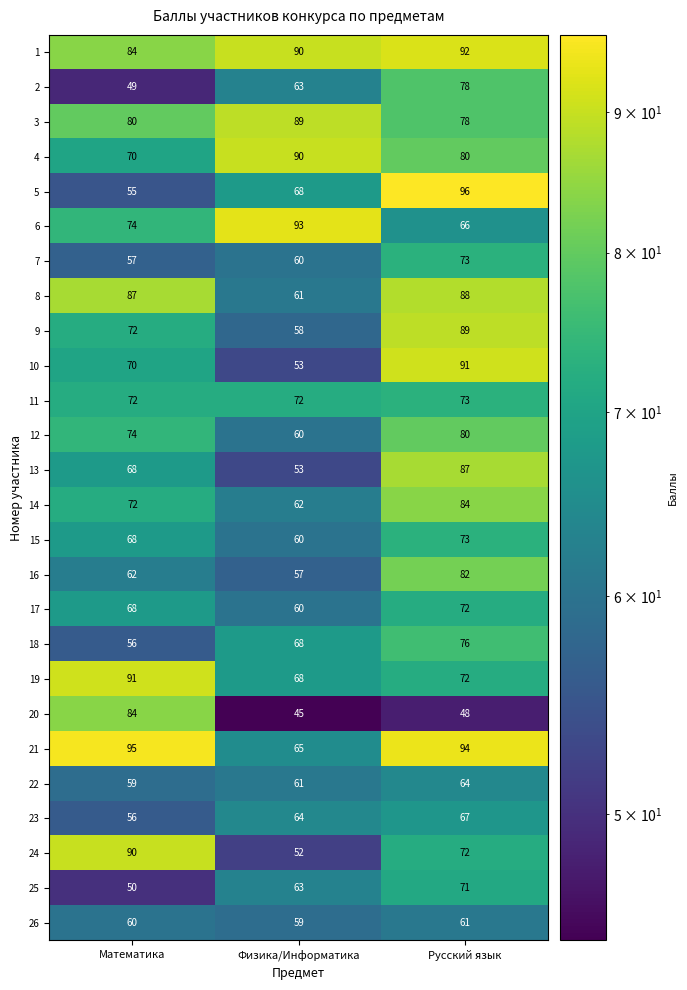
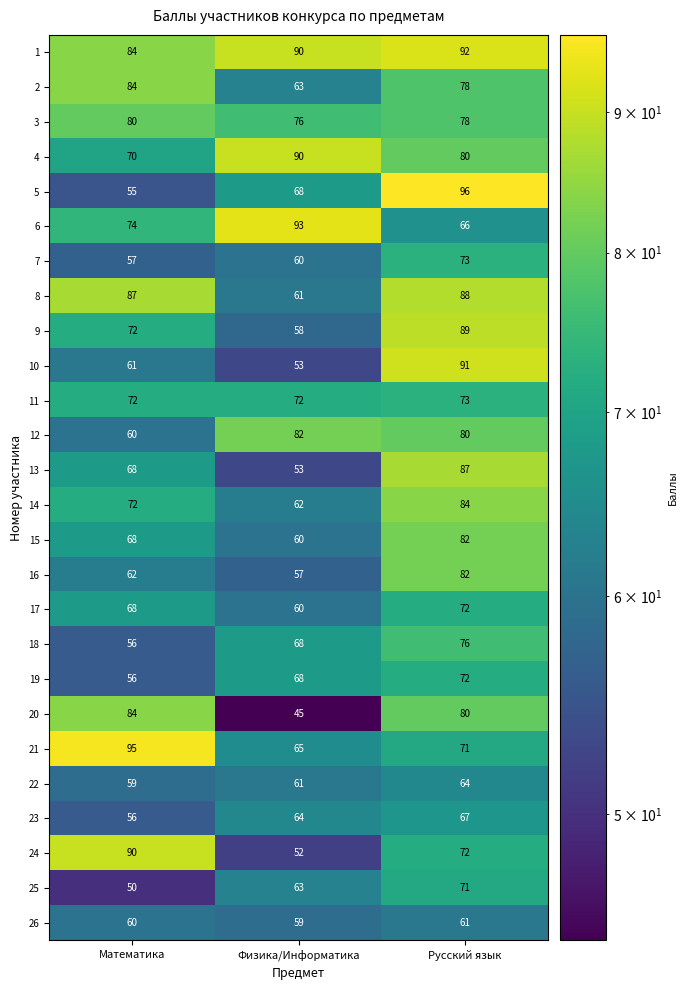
  {
    "1": {
      "Математика": 84,
      "Физика/Информатика": 90,
      "Русский язык": 92
    },
    "2": {
-     "Математика": 49,
+     "Математика": 84,
      "Физика/Информатика": 63,
      "Русский язык": 78
    },
    "3": {
      "Математика": 80,
-     "Физика/Информатика": 89,
+     "Физика/Информатика": 76,
      "Русский язык": 78
    },
    "4": {
      "Математика": 70,
      "Физика/Информатика": 90,
      "Русский язык": 80
    },
    "5": {
      "Математика": 55,
      "Физика/Информатика": 68,
      "Русский язык": 96
    },
    "6": {
      "Математика": 74,
      "Физика/Информатика": 93,
      "Русский язык": 66
    },
    "7": {
      "Математика": 57,
      "Физика/Информатика": 60,
      "Русский язык": 73
    },
    "8": {
      "Математика": 87,
      "Физика/Информатика": 61,
      "Русский язык": 88
    },
    "9": {
      "Математика": 72,
      "Физика/Информатика": 58,
      "Русский язык": 89
    },
    "10": {
-     "Математика": 70,
+     "Математика": 61,
      "Физика/Информатика": 53,
      "Русский язык": 91
    },
    "11": {
      "Математика": 72,
      "Физика/Информатика": 72,
      "Русский язык": 73
    },
    "12": {
-     "Математика": 74,
-     "Физика/Информатика": 60,
+     "Математика": 60,
+     "Физика/Информатика": 82,
      "Русский язык": 80
    },
    "13": {
      "Математика": 68,
      "Физика/Информатика": 53,
      "Русский язык": 87
    },
    "14": {
      "Математика": 72,
      "Физика/Информатика": 62,
      "Русский язык": 84
    },
    "15": {
      "Математика": 68,
      "Физика/Информатика": 60,
-     "Русский язык": 73
+     "Русский язык": 82
    },
    "16": {
      "Математика": 62,
      "Физика/Информатика": 57,
      "Русский язык": 82
    },
    "17": {
      "Математика": 68,
      "Физика/Информатика": 60,
      "Русский язык": 72
    },
    "18": {
      "Математика": 56,
      "Физика/Информатика": 68,
      "Русский язык": 76
    },
    "19": {
-     "Математика": 91,
+     "Математика": 56,
      "Физика/Информатика": 68,
      "Русский язык": 72
    },
    "20": {
      "Математика": 84,
      "Физика/Информатика": 45,
-     "Русский язык": 48
+     "Русский язык": 80
    },
    "21": {
      "Математика": 95,
      "Физика/Информатика": 65,
-     "Русский язык": 94
+     "Русский язык": 71
    },
    "22": {
      "Математика": 59,
      "Физика/Информатика": 61,
      "Русский язык": 64
    },
    "23": {
      "Математика": 56,
      "Физика/Информатика": 64,
      "Русский язык": 67
    },
    "24": {
      "Математика": 90,
      "Физика/Информатика": 52,
      "Русский язык": 72
    },
    "25": {
      "Математика": 50,
      "Физика/Информатика": 63,
      "Русский язык": 71
    },
    "26": {
      "Математика": 60,
      "Физика/Информатика": 59,
      "Русский язык": 61
    }
  }
